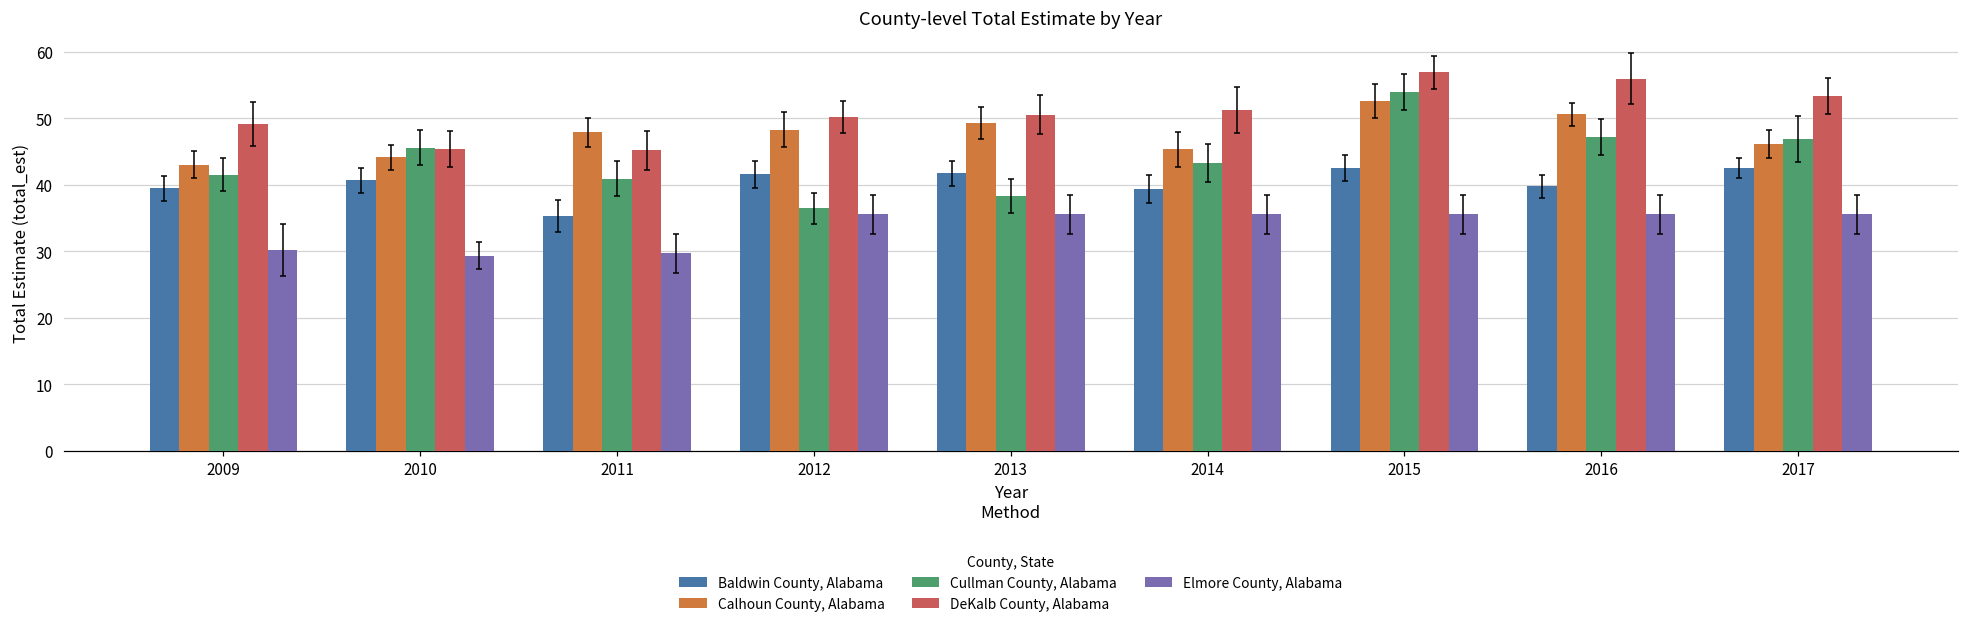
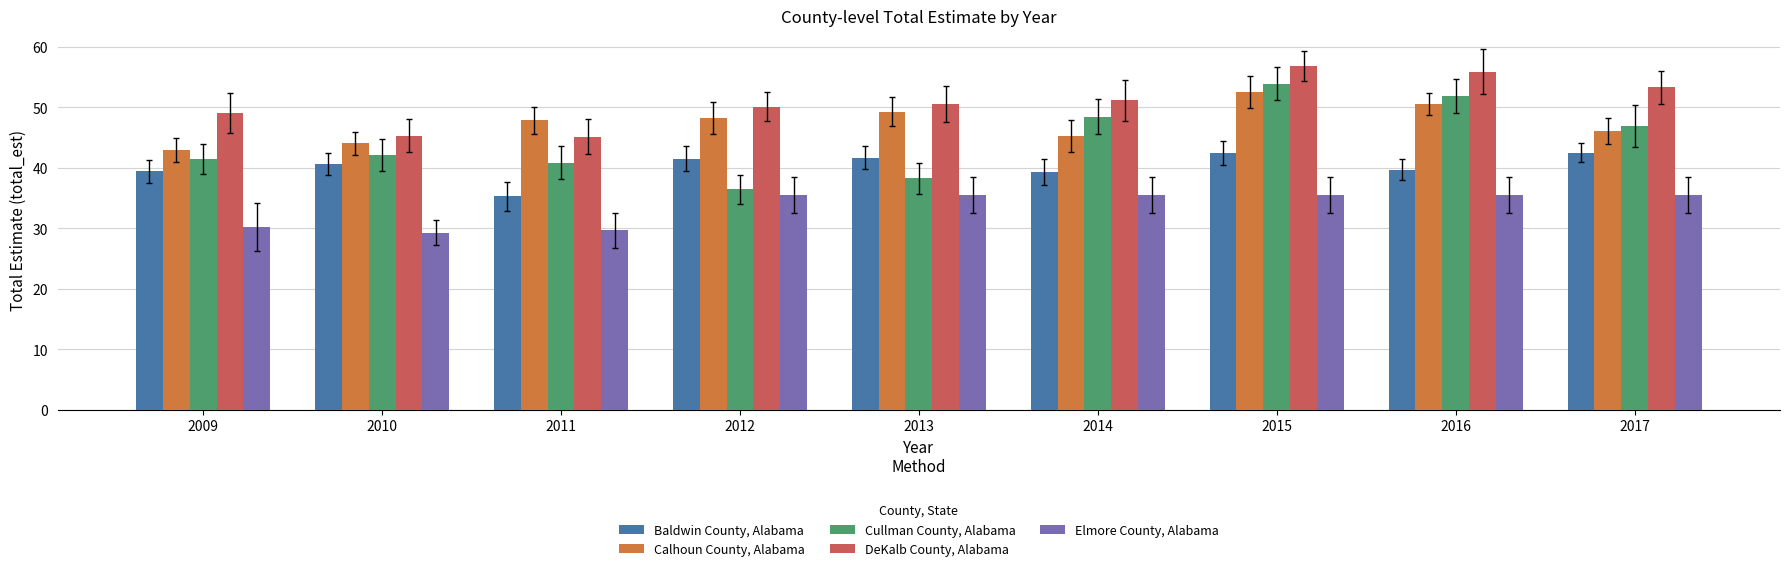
  {
    "Cullman County, Alabama": {
      "2009": 42,
-     "2010": 46,
+     "2010": 42,
      "2011": 41,
      "2012": 36,
      "2013": 38,
-     "2014": 43,
+     "2014": 48,
      "2015": 54,
-     "2016": 47,
+     "2016": 52,
      "2017": 47
    }
  }
